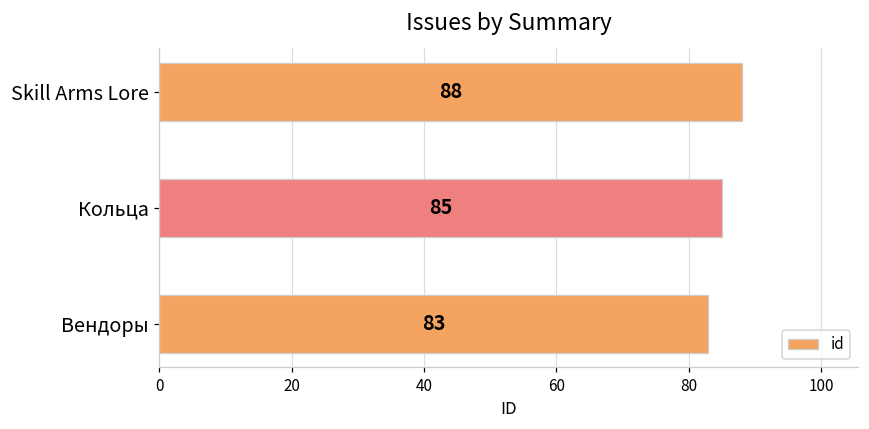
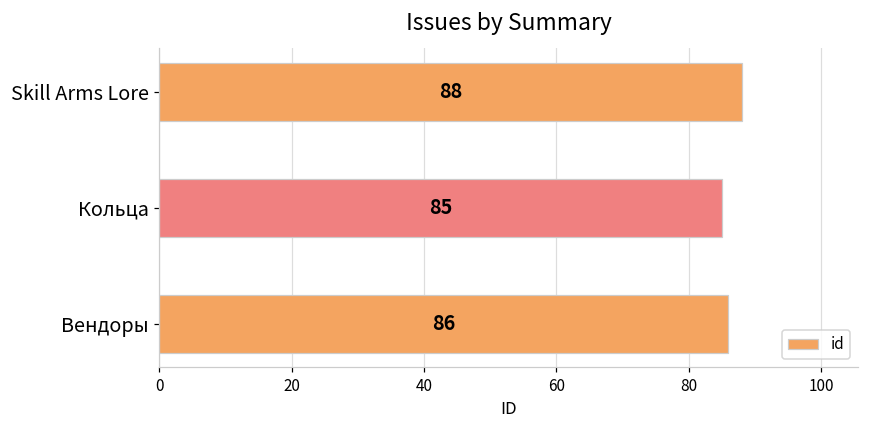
  {
    "Skill Arms Lore": 88,
    "Кольца": 85,
-   "Вендоры": 83
+   "Вендоры": 86
  }
